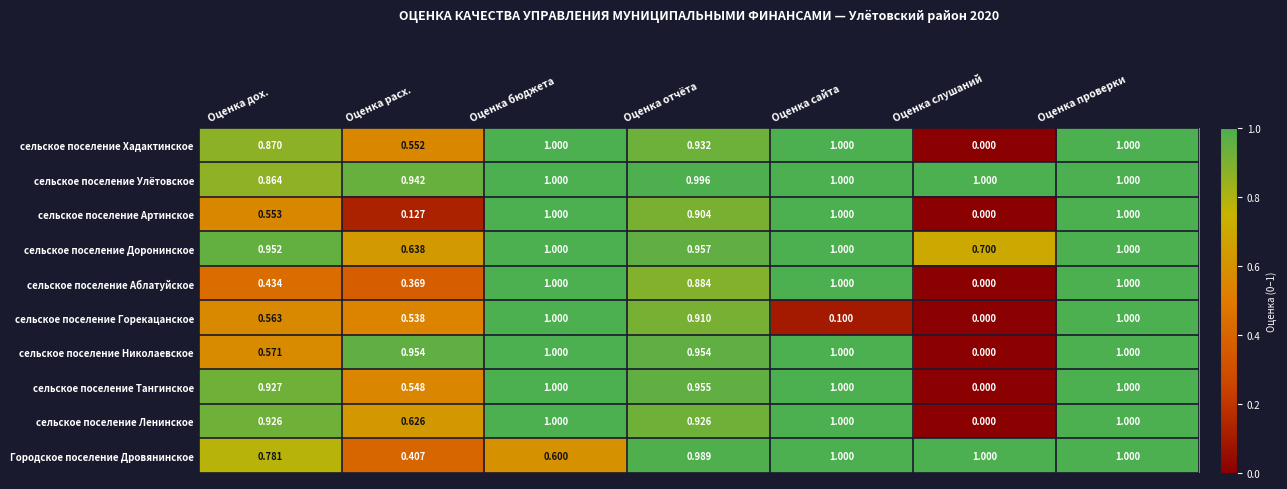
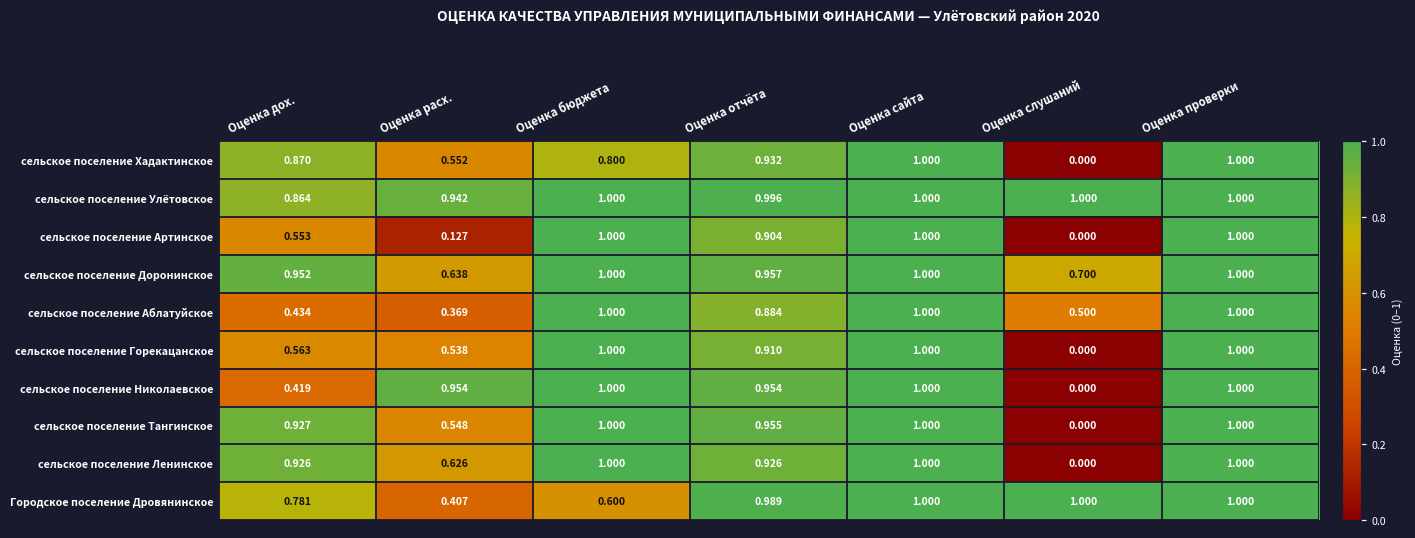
  {
    "сельское поселение Хадактинское": {
      "Оценка дох.": 0.870,
      "Оценка расх.": 0.552,
-     "Оценка бюджета": 1.000,
+     "Оценка бюджета": 0.800,
      "Оценка отчёта": 0.932,
      "Оценка сайта": 1.000,
      "Оценка слушаний": 0.000,
      "Оценка проверки": 1.000
    },
    "сельское поселение Улётовское": {
      "Оценка дох.": 0.864,
      "Оценка расх.": 0.942,
      "Оценка бюджета": 1.000,
      "Оценка отчёта": 0.996,
      "Оценка сайта": 1.000,
      "Оценка слушаний": 1.000,
      "Оценка проверки": 1.000
    },
    "сельское поселение Артинское": {
      "Оценка дох.": 0.553,
      "Оценка расх.": 0.127,
      "Оценка бюджета": 1.000,
      "Оценка отчёта": 0.904,
      "Оценка сайта": 1.000,
      "Оценка слушаний": 0.000,
      "Оценка проверки": 1.000
    },
    "сельское поселение Доронинское": {
      "Оценка дох.": 0.952,
      "Оценка расх.": 0.638,
      "Оценка бюджета": 1.000,
      "Оценка отчёта": 0.957,
      "Оценка сайта": 1.000,
      "Оценка слушаний": 0.700,
      "Оценка проверки": 1.000
    },
    "сельское поселение Аблатуйское": {
      "Оценка дох.": 0.434,
      "Оценка расх.": 0.369,
      "Оценка бюджета": 1.000,
      "Оценка отчёта": 0.884,
      "Оценка сайта": 1.000,
-     "Оценка слушаний": 0.000,
+     "Оценка слушаний": 0.500,
      "Оценка проверки": 1.000
    },
    "сельское поселение Горекацанское": {
      "Оценка дох.": 0.563,
      "Оценка расх.": 0.538,
      "Оценка бюджета": 1.000,
      "Оценка отчёта": 0.910,
-     "Оценка сайта": 0.100,
+     "Оценка сайта": 1.000,
      "Оценка слушаний": 0.000,
      "Оценка проверки": 1.000
    },
    "сельское поселение Николаевское": {
-     "Оценка дох.": 0.571,
+     "Оценка дох.": 0.419,
      "Оценка расх.": 0.954,
      "Оценка бюджета": 1.000,
      "Оценка отчёта": 0.954,
      "Оценка сайта": 1.000,
      "Оценка слушаний": 0.000,
      "Оценка проверки": 1.000
    },
    "сельское поселение Тангинское": {
      "Оценка дох.": 0.927,
      "Оценка расх.": 0.548,
      "Оценка бюджета": 1.000,
      "Оценка отчёта": 0.955,
      "Оценка сайта": 1.000,
      "Оценка слушаний": 0.000,
      "Оценка проверки": 1.000
    },
    "сельское поселение Ленинское": {
      "Оценка дох.": 0.926,
      "Оценка расх.": 0.626,
      "Оценка бюджета": 1.000,
      "Оценка отчёта": 0.926,
      "Оценка сайта": 1.000,
      "Оценка слушаний": 0.000,
      "Оценка проверки": 1.000
    },
    "Городское поселение Дровянинское": {
      "Оценка дох.": 0.781,
      "Оценка расх.": 0.407,
      "Оценка бюджета": 0.600,
      "Оценка отчёта": 0.989,
      "Оценка сайта": 1.000,
      "Оценка слушаний": 1.000,
      "Оценка проверки": 1.000
    }
  }
